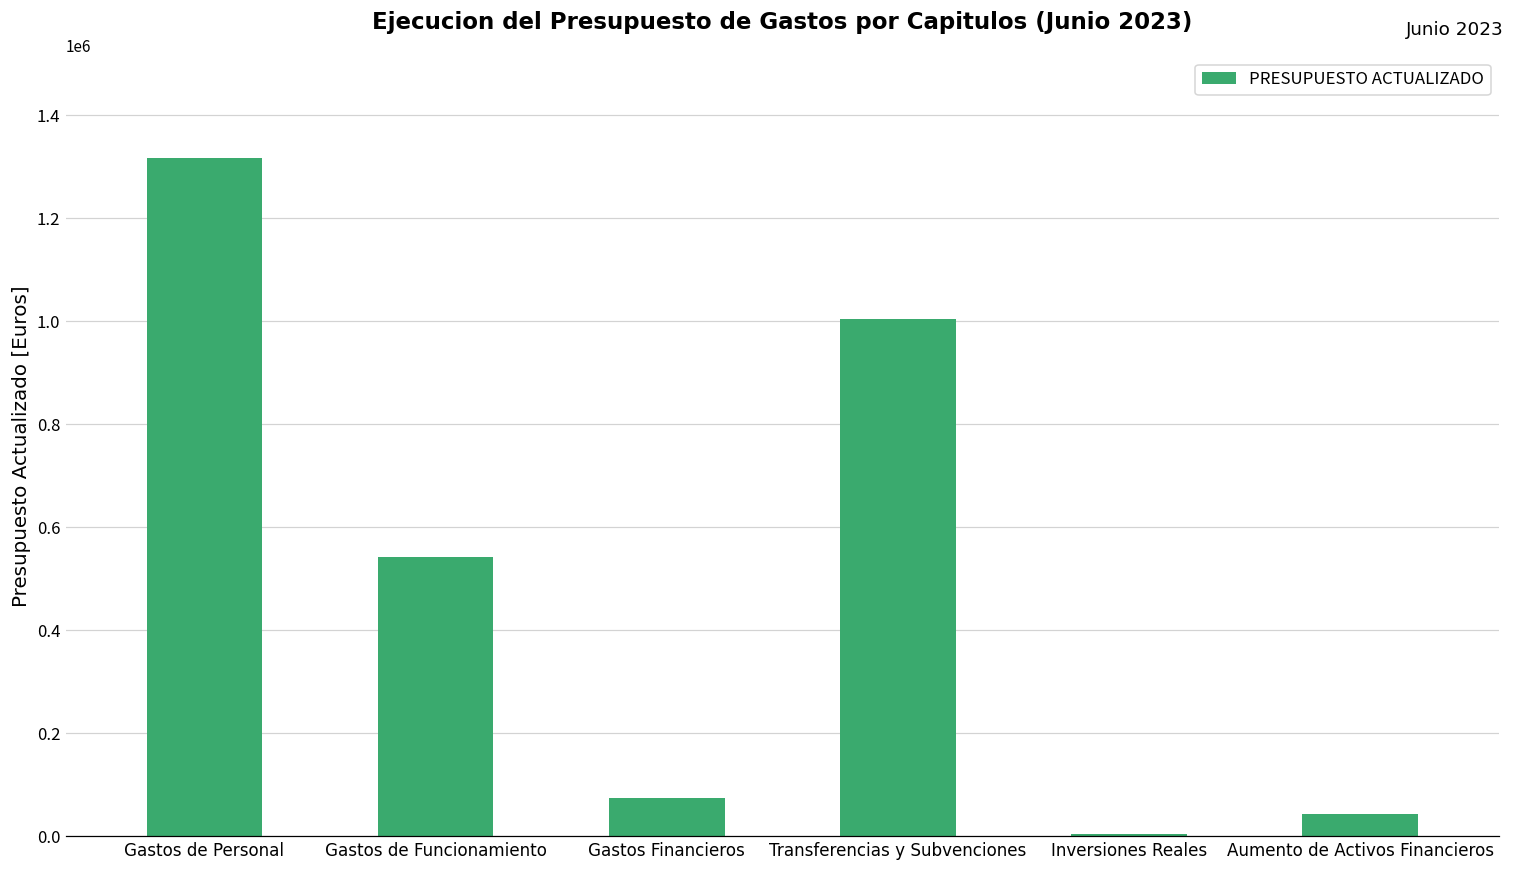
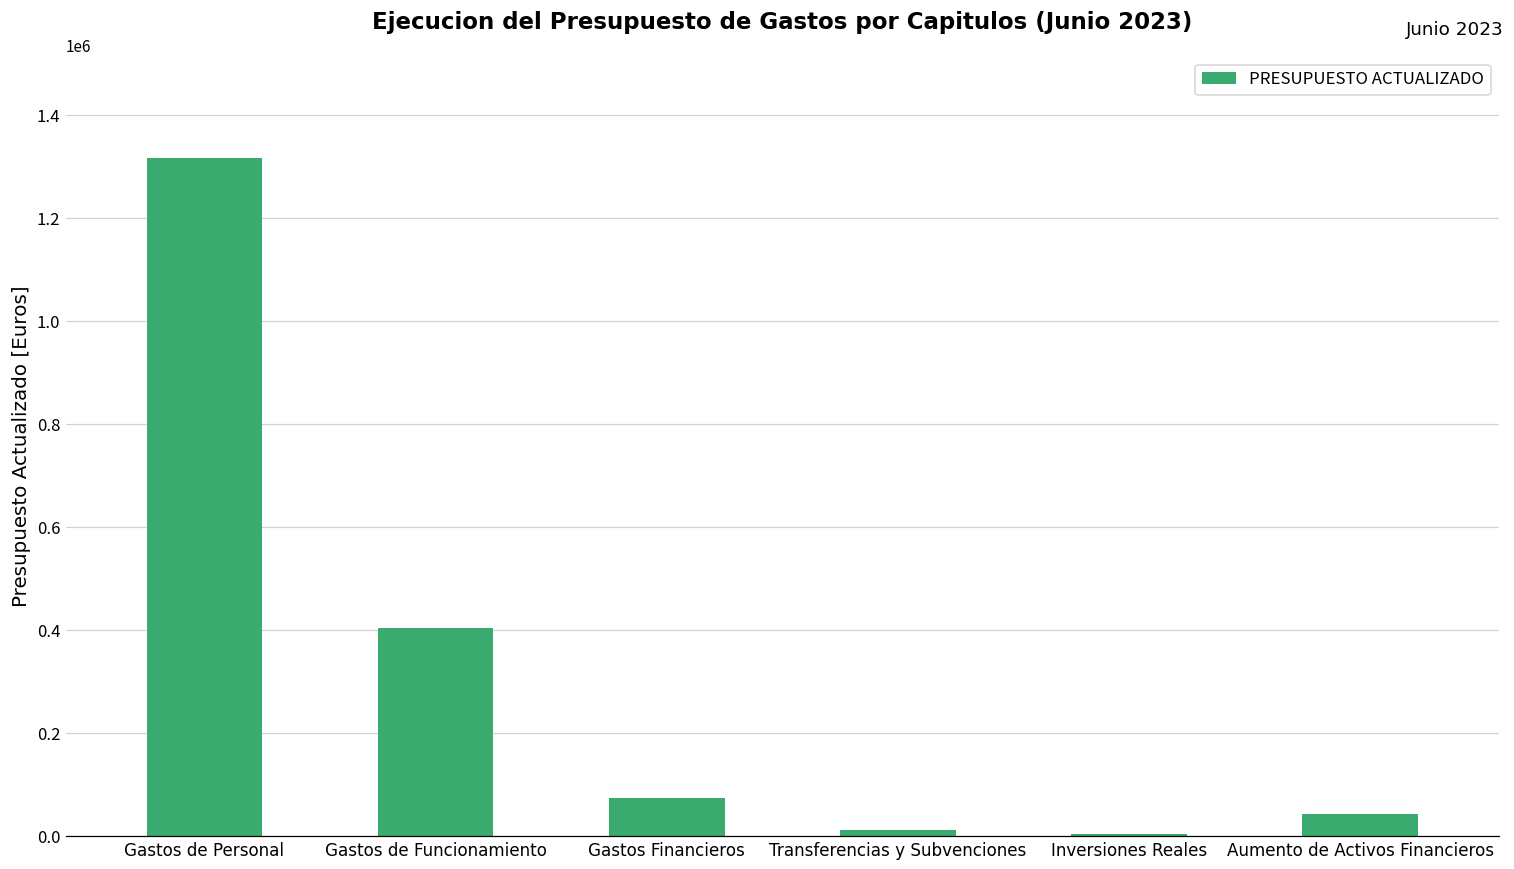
  {
    "Gastos de Personal": 1320000,
-   "Gastos de Funcionamiento": 540000,
+   "Gastos de Funcionamiento": 410000,
    "Gastos Financieros": 70000,
-   "Transferencias y Subvenciones": 1000000,
+   "Transferencias y Subvenciones": 10000,
    "Aumento de Activos Financieros": 40000
  }
